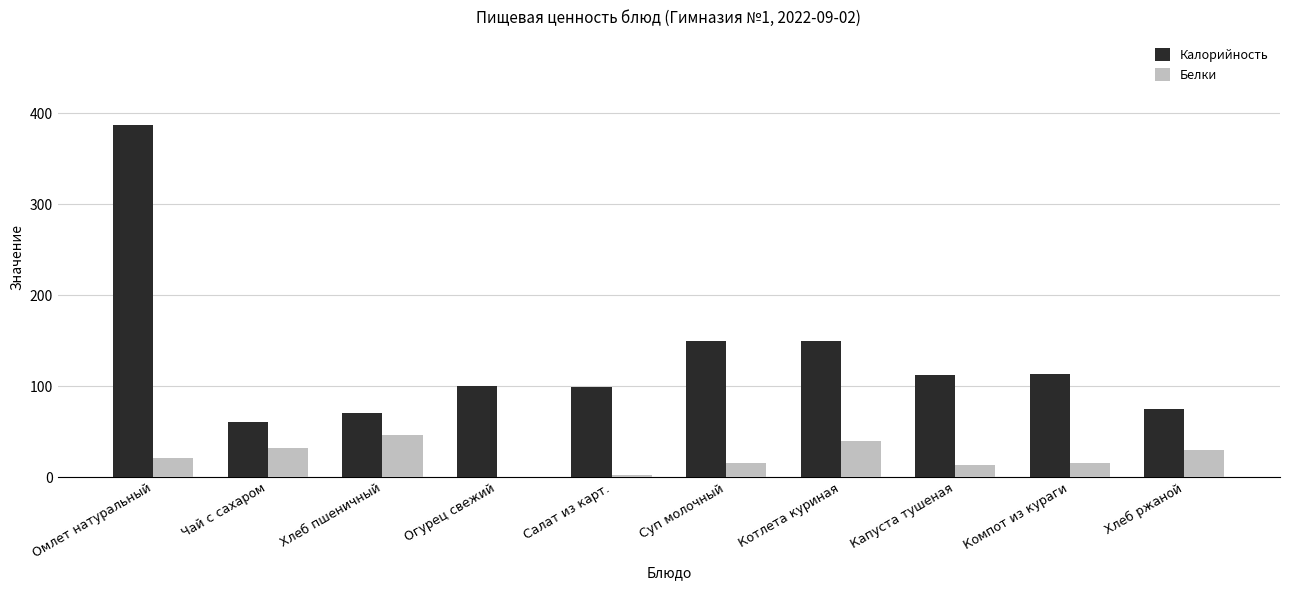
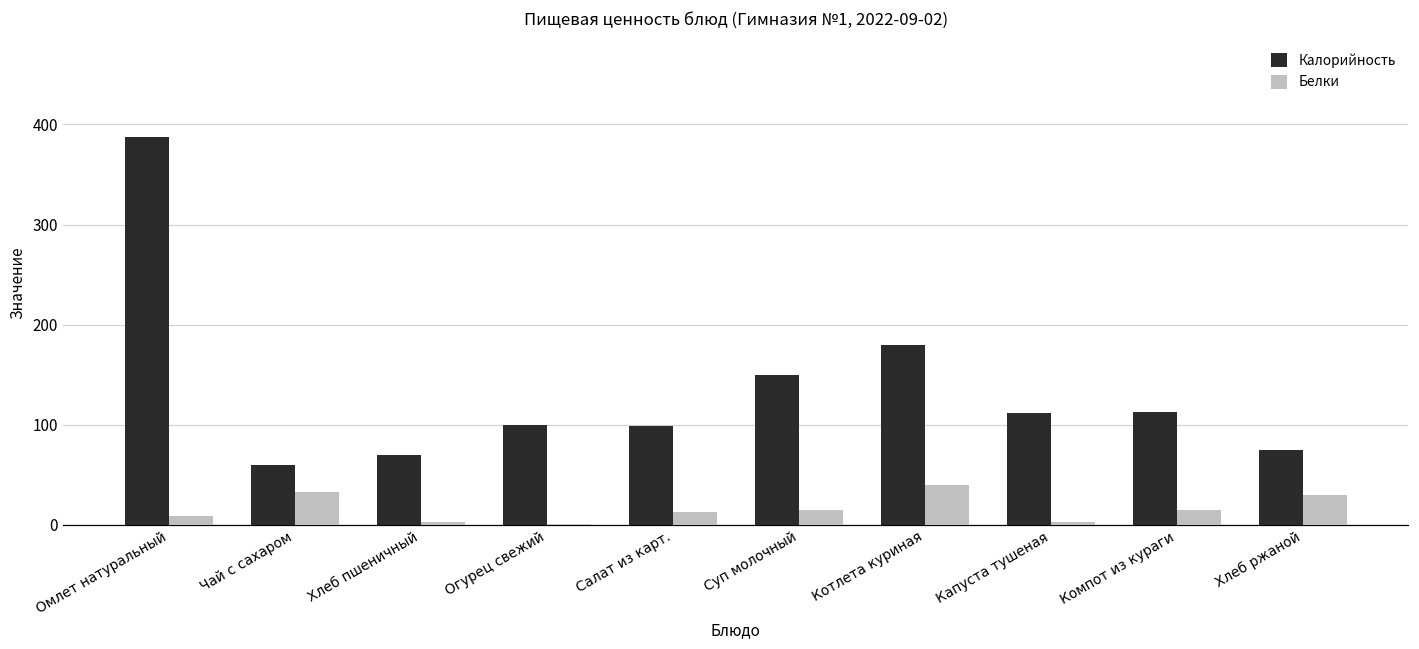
  {
    "Калорийность": {
      "Омлет натуральный": 390,
      "Чай с сахаром": 60,
      "Хлеб пшеничный": 70,
      "Огурец свежий": 100,
      "Салат из карт.": 100,
      "Суп молочный": 150,
-     "Котлета куриная": 150,
+     "Котлета куриная": 180,
      "Капуста тушеная": 110,
      "Компот из кураги": 110,
      "Хлеб ржаной": 80
    },
    "Белки": {
-     "Омлет натуральный": 20,
+     "Омлет натуральный": 10,
      "Чай с сахаром": 30,
-     "Хлеб пшеничный": 50,
-     "Салат из карт.": 0,
+     "Хлеб пшеничный": 0,
+     "Салат из карт.": 10,
      "Суп молочный": 20,
      "Котлета куриная": 40,
-     "Капуста тушеная": 10,
+     "Капуста тушеная": 0,
      "Компот из кураги": 10,
      "Хлеб ржаной": 30
    }
  }
